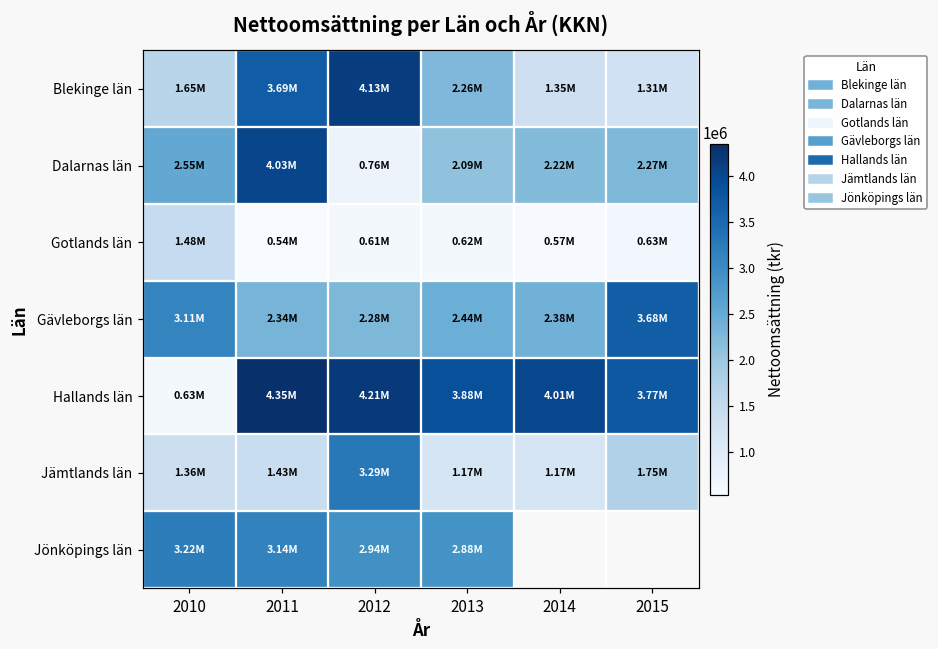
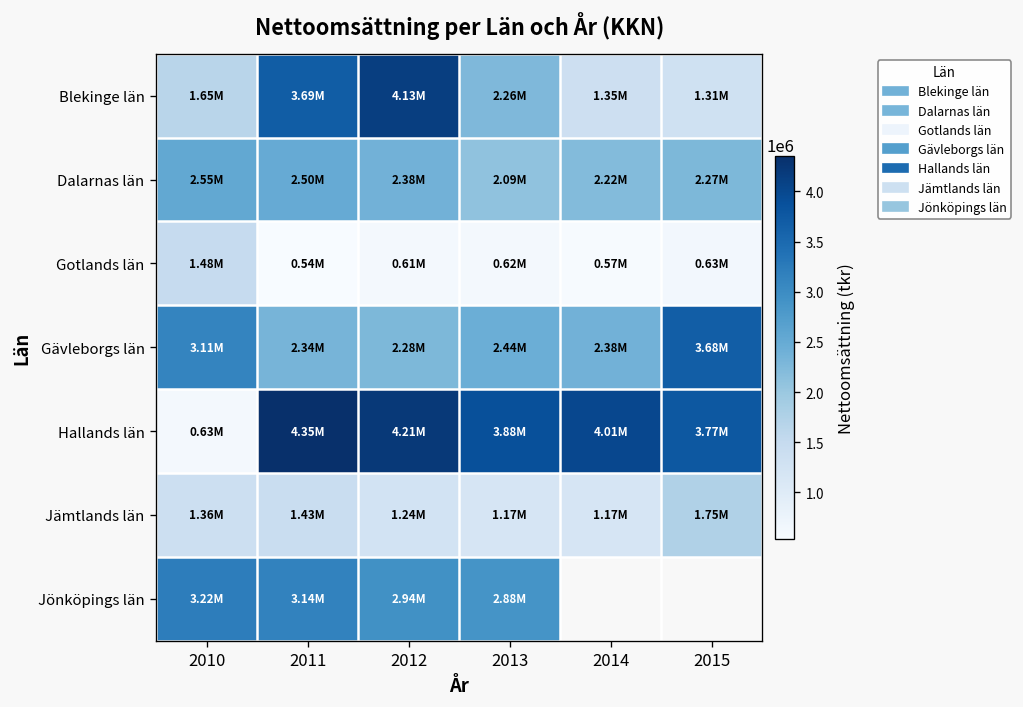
  {
    "Blekinge län": {
      "2010": "1.65M",
      "2011": "3.69M",
      "2012": "4.13M",
      "2013": "2.26M",
      "2014": "1.35M",
      "2015": "1.31M"
    },
    "Dalarnas län": {
      "2010": "2.55M",
-     "2011": "4.03M",
-     "2012": "0.76M",
+     "2011": "2.50M",
+     "2012": "2.38M",
      "2013": "2.09M",
      "2014": "2.22M",
      "2015": "2.27M"
    },
    "Gotlands län": {
      "2010": "1.48M",
      "2011": "0.54M",
      "2012": "0.61M",
      "2013": "0.62M",
      "2014": "0.57M",
      "2015": "0.63M"
    },
    "Gävleborgs län": {
      "2010": "3.11M",
      "2011": "2.34M",
      "2012": "2.28M",
      "2013": "2.44M",
      "2014": "2.38M",
      "2015": "3.68M"
    },
    "Hallands län": {
      "2010": "0.63M",
      "2011": "4.35M",
      "2012": "4.21M",
      "2013": "3.88M",
      "2014": "4.01M",
      "2015": "3.77M"
    },
    "Jämtlands län": {
      "2010": "1.36M",
      "2011": "1.43M",
-     "2012": "3.29M",
+     "2012": "1.24M",
      "2013": "1.17M",
      "2014": "1.17M",
      "2015": "1.75M"
    },
    "Jönköpings län": {
      "2010": "3.22M",
      "2011": "3.14M",
      "2012": "2.94M",
      "2013": "2.88M"
    }
  }
